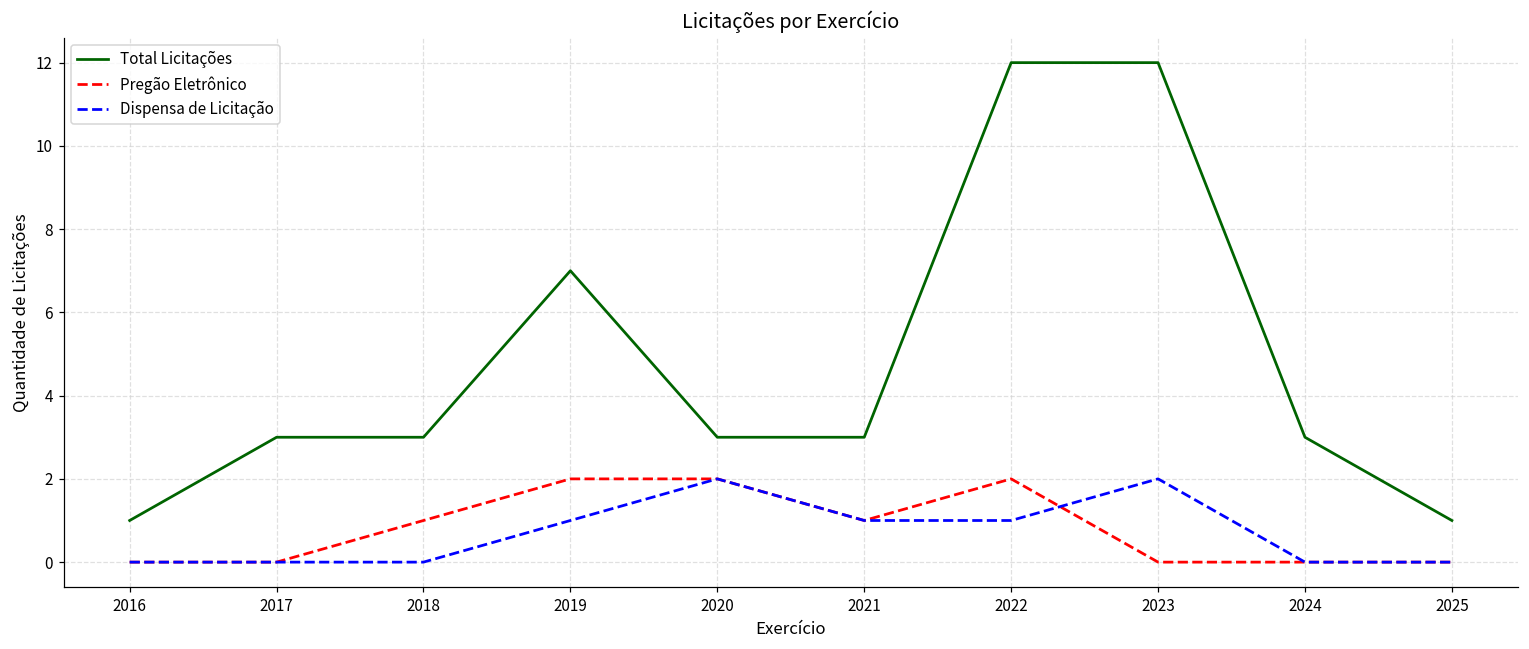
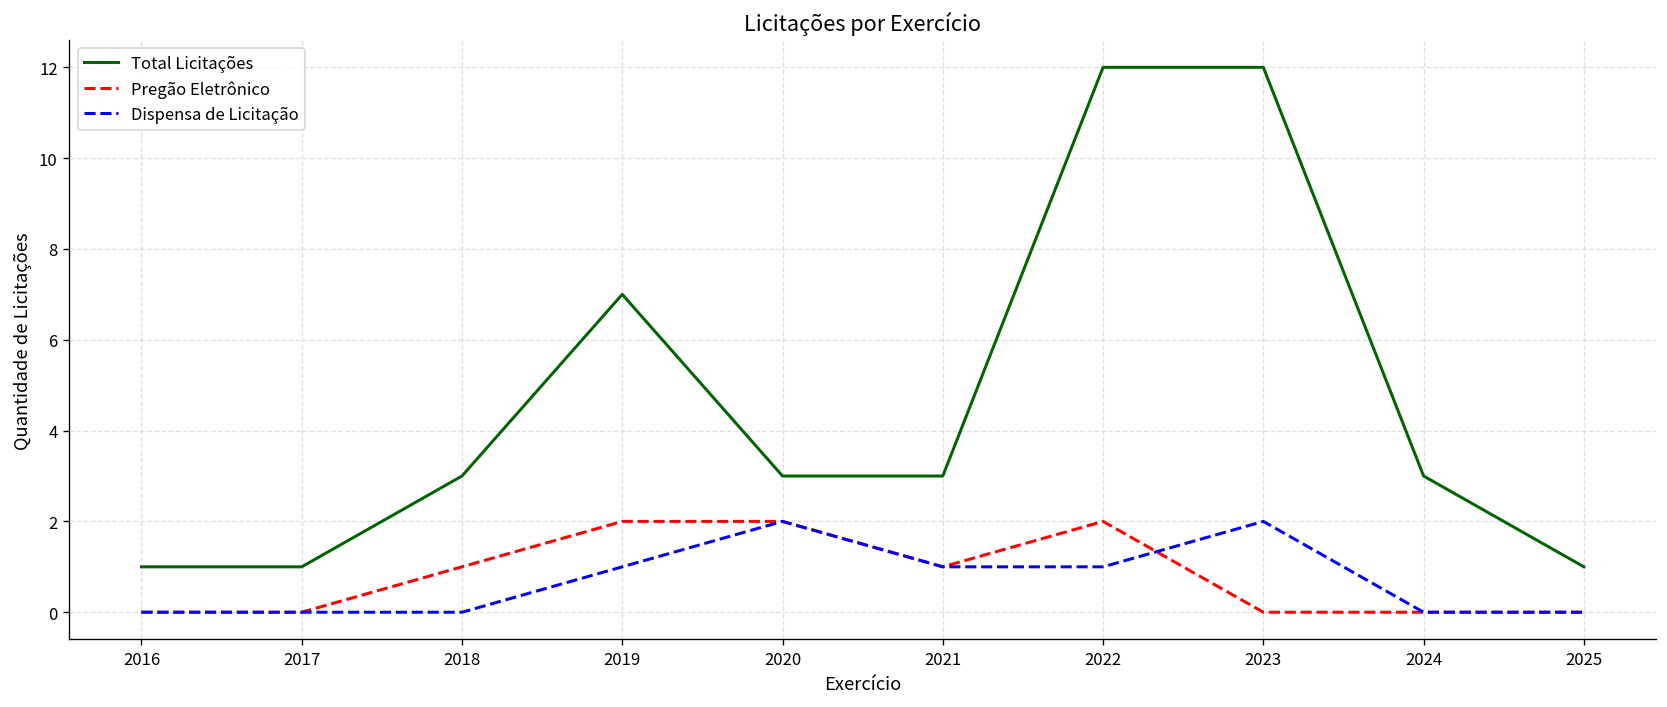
  {
    "Total Licitações": {
      "2016": 1,
-     "2017": 3,
+     "2017": 1,
      "2018": 3,
      "2019": 7,
      "2020": 3,
      "2021": 3,
      "2022": 12,
      "2023": 12,
      "2024": 3,
      "2025": 1
    },
    "Pregão Eletrônico": {
      "2018": 1,
      "2019": 2,
      "2022": 2,
      "2023": 0
    },
    "Dispensa de Licitação": {
      "2018": 0,
      "2019": 1,
      "2022": 1,
      "2023": 2
    }
  }
